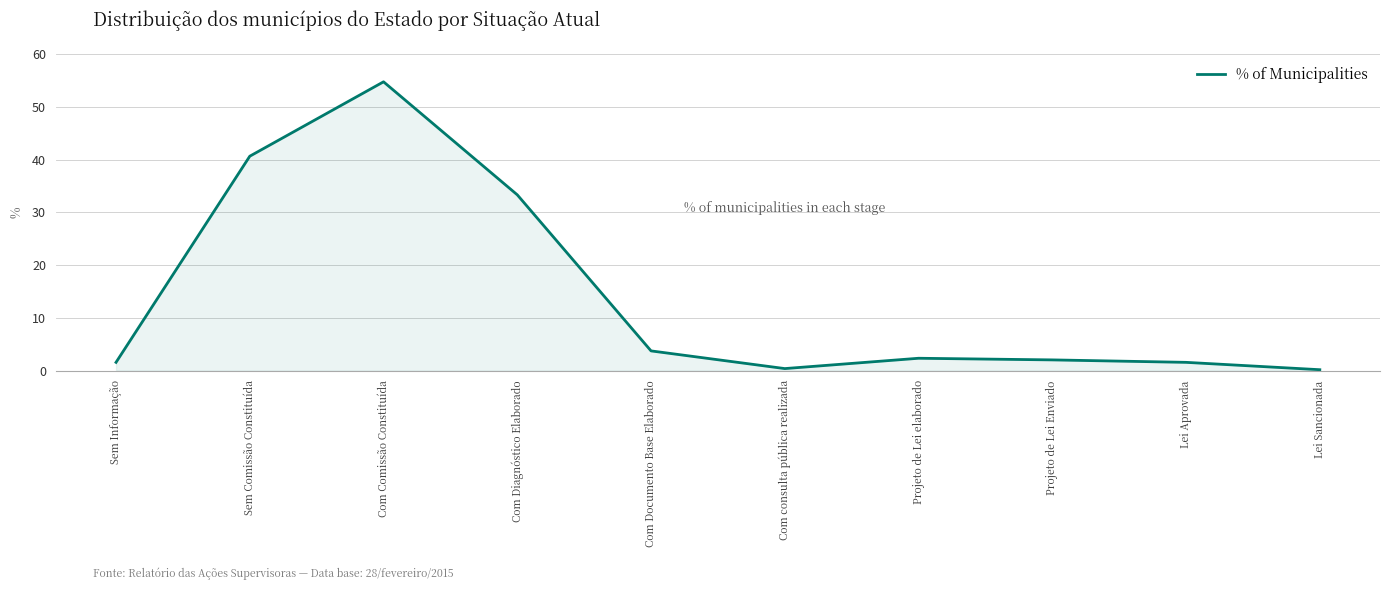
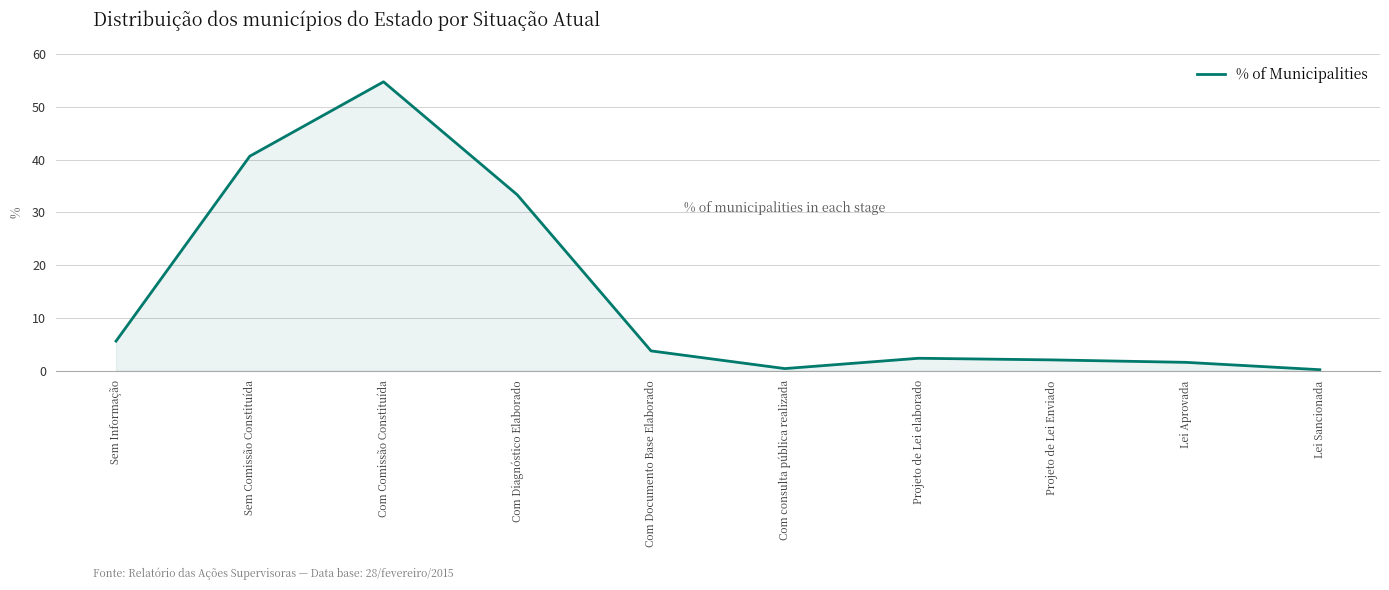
  {
-   "Sem Informação": 2,
+   "Sem Informação": 6,
    "Sem Comissão Constituída": 41,
    "Com Comissão Constituída": 55,
    "Com Diagnóstico Elaborado": 33,
    "Com Documento Base Elaborado": 4,
    "Com consulta pública realizada": 0,
    "Projeto de Lei elaborado": 2,
    "Projeto de Lei Enviado": 2,
    "Lei Aprovada": 2,
    "Lei Sancionada": 0
  }
